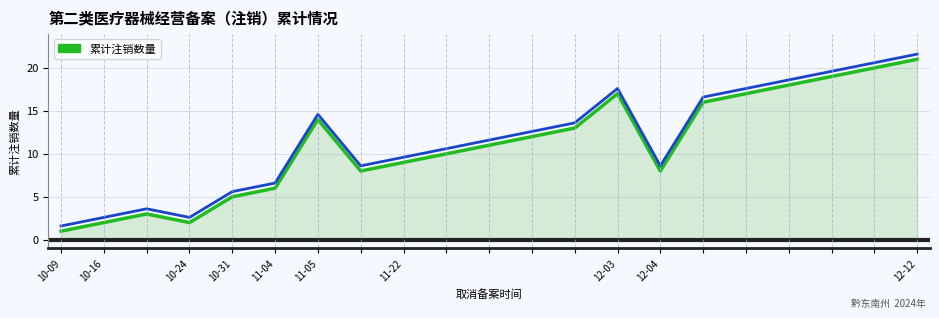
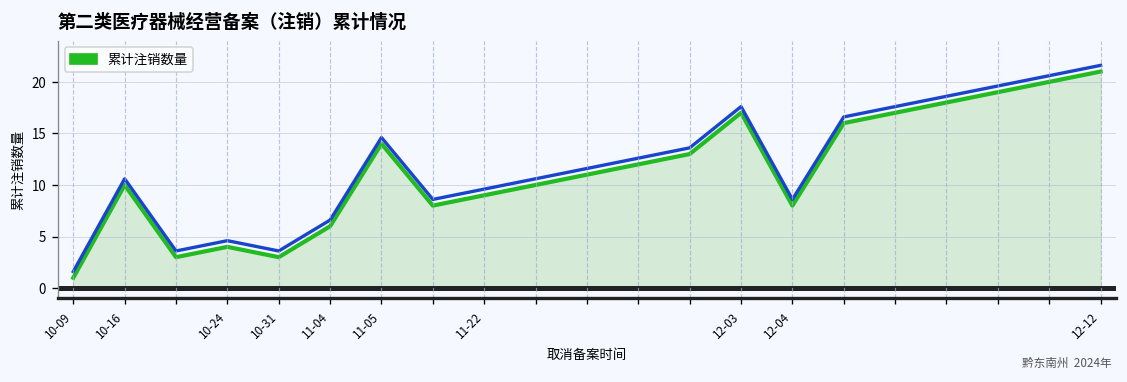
  {
    "累计注销数量": {
      "10-09": 1,
-     "10-16": 2,
-     "10-24": 2,
-     "10-31": 5,
+     "10-16": 10,
+     "10-24": 4,
+     "10-31": 3,
      "11-04": 6,
      "11-05": 14,
      "11-22": 9,
      "12-03": 17,
      "12-04": 8,
      "12-12": 21
    }
  }
